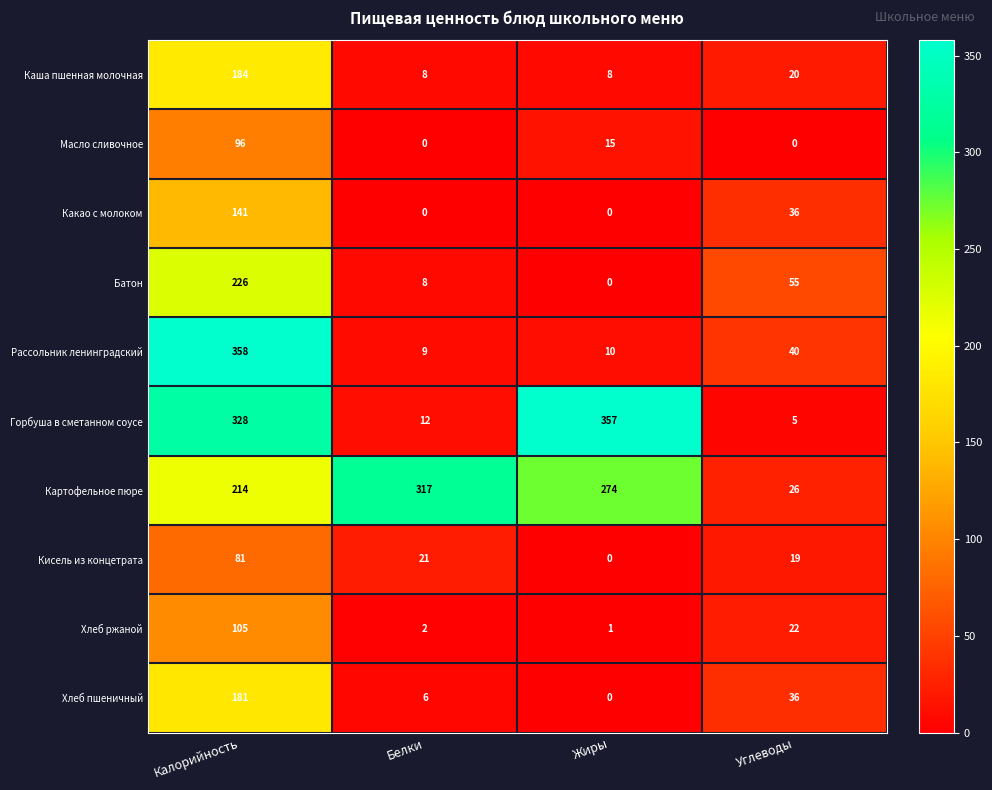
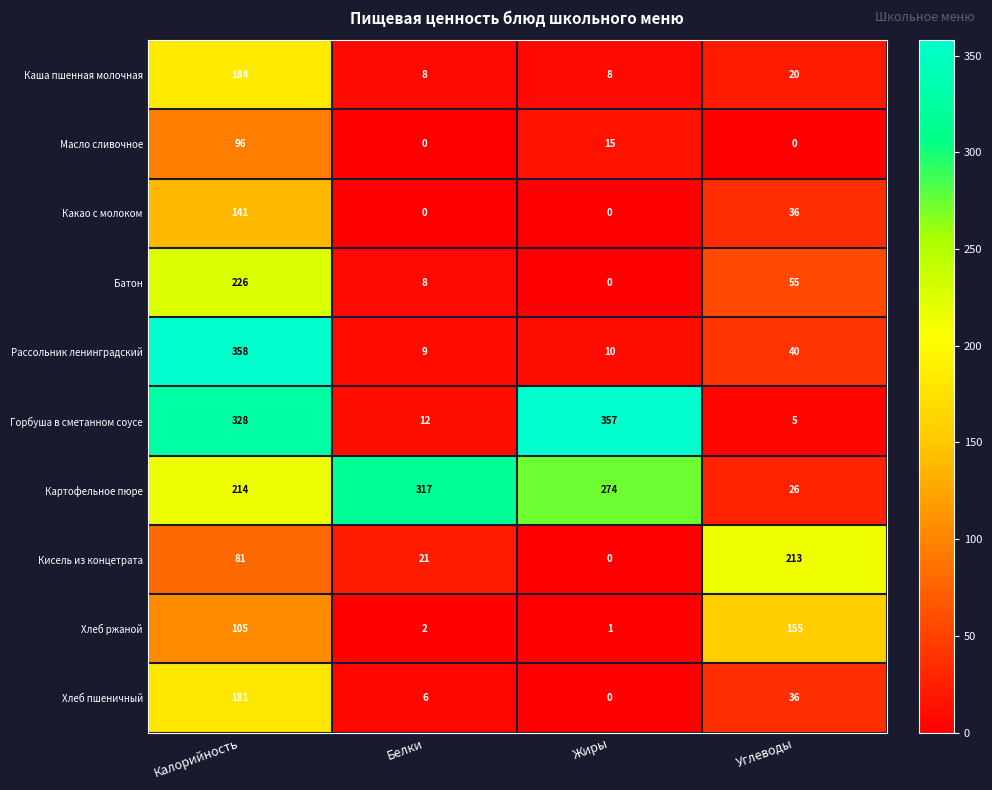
  {
    "Каша пшенная молочная": {
      "Калорийность": 184,
      "Белки": 8,
      "Жиры": 8,
      "Углеводы": 20
    },
    "Масло сливочное": {
      "Калорийность": 96,
      "Белки": 0,
      "Жиры": 15,
      "Углеводы": 0
    },
    "Какао с молоком": {
      "Калорийность": 141,
      "Белки": 0,
      "Жиры": 0,
      "Углеводы": 36
    },
    "Батон": {
      "Калорийность": 226,
      "Белки": 8,
      "Жиры": 0,
      "Углеводы": 55
    },
    "Рассольник ленинградский": {
      "Калорийность": 358,
      "Белки": 9,
      "Жиры": 10,
      "Углеводы": 40
    },
    "Горбуша в сметанном соусе": {
      "Калорийность": 328,
      "Белки": 12,
      "Жиры": 357,
      "Углеводы": 5
    },
    "Картофельное пюре": {
      "Калорийность": 214,
      "Белки": 317,
      "Жиры": 274,
      "Углеводы": 26
    },
    "Кисель из концетрата": {
      "Калорийность": 81,
      "Белки": 21,
      "Жиры": 0,
-     "Углеводы": 19
+     "Углеводы": 213
    },
    "Хлеб ржаной": {
      "Калорийность": 105,
      "Белки": 2,
      "Жиры": 1,
-     "Углеводы": 22
+     "Углеводы": 155
    },
    "Хлеб пшеничный": {
      "Калорийность": 181,
      "Белки": 6,
      "Жиры": 0,
      "Углеводы": 36
    }
  }
